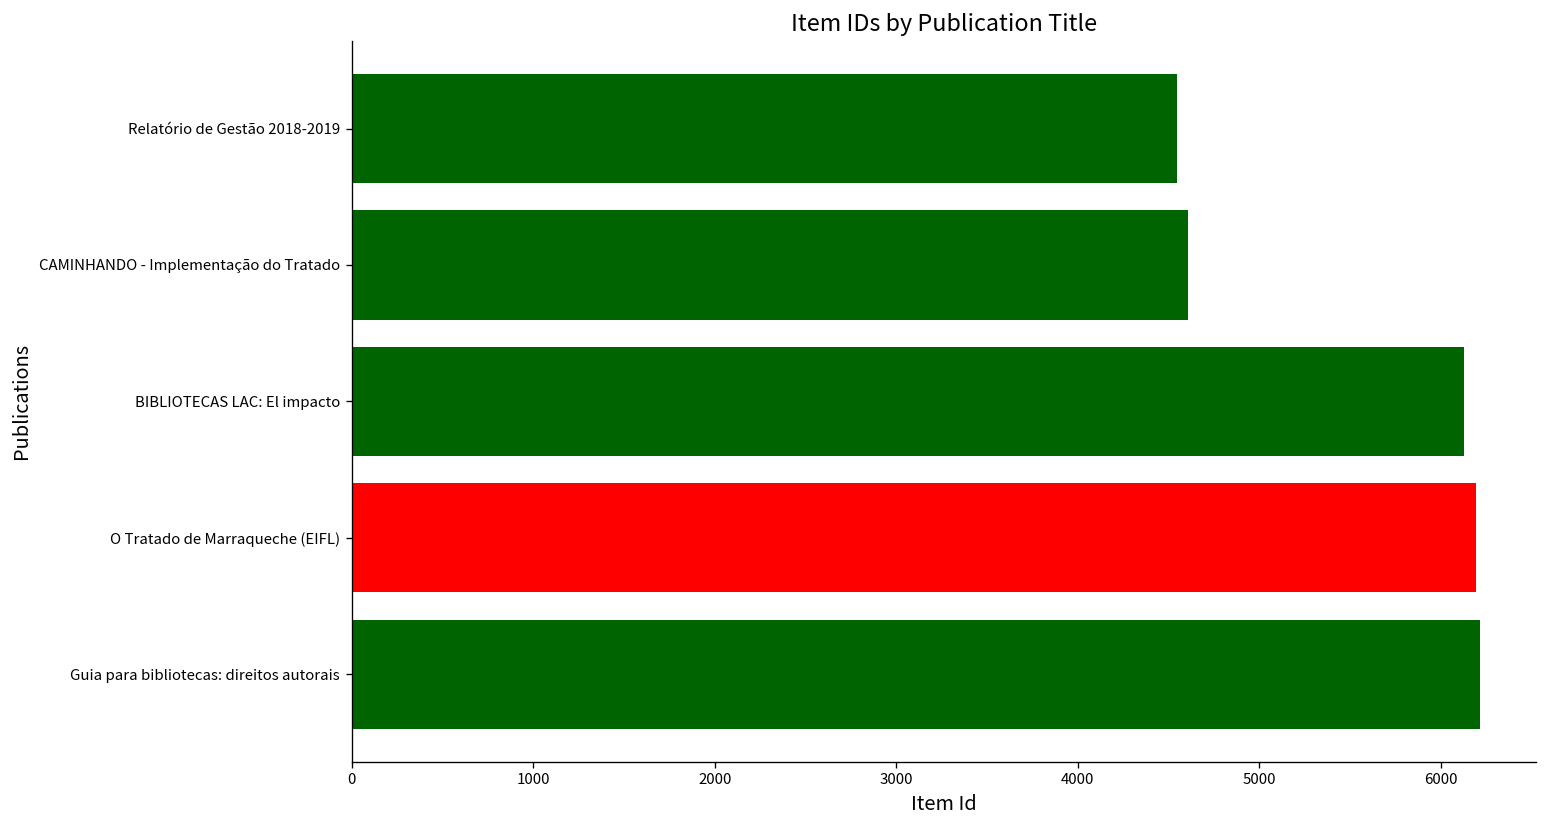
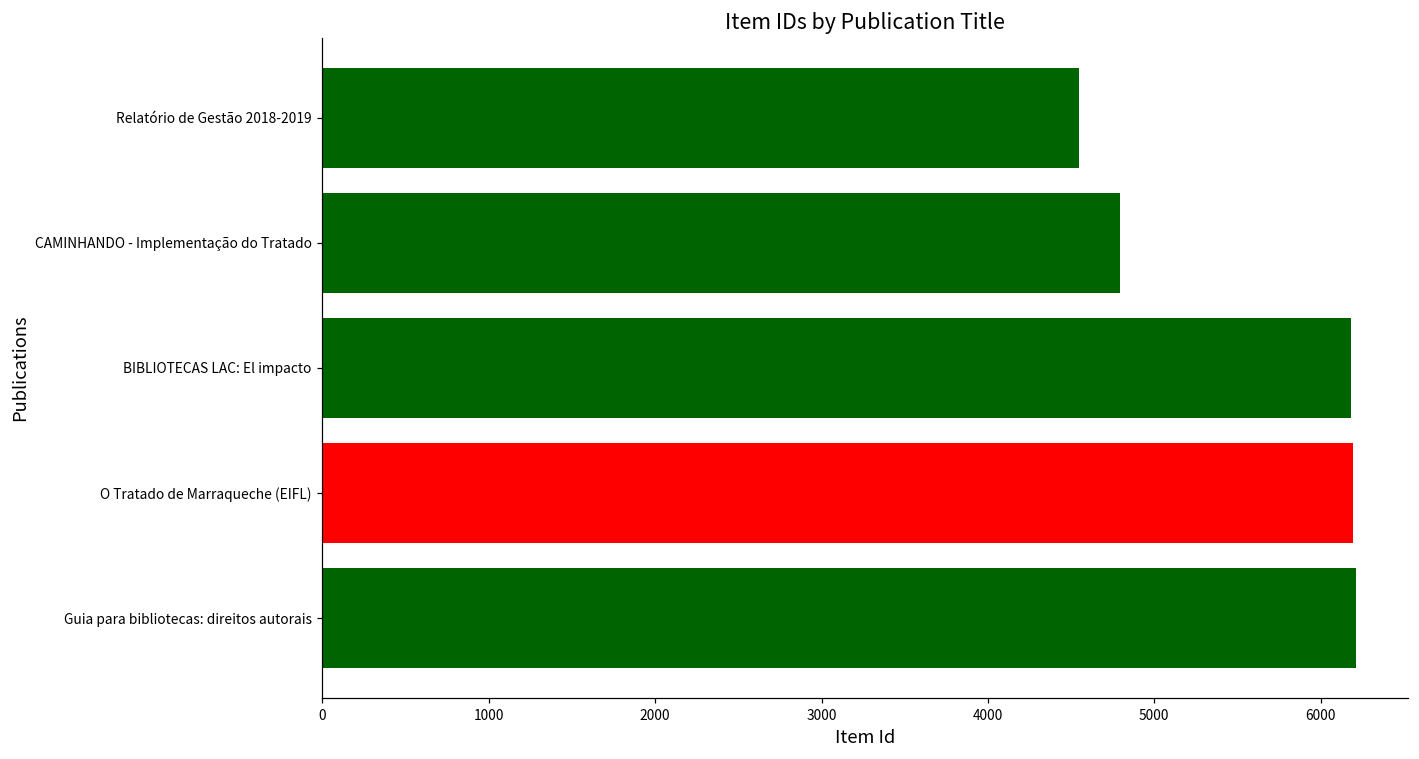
  {
    "Relatório de Gestão 2018-2019": 4550,
-   "CAMINHANDO - Implementação do Tratado": 4610,
-   "BIBLIOTECAS LAC: El impacto": 6130,
+   "CAMINHANDO - Implementação do Tratado": 4790,
+   "BIBLIOTECAS LAC: El impacto": 6190,
    "O Tratado de Marraqueche (EIFL)": 6190,
    "Guia para bibliotecas: direitos autorais": 6210
  }
